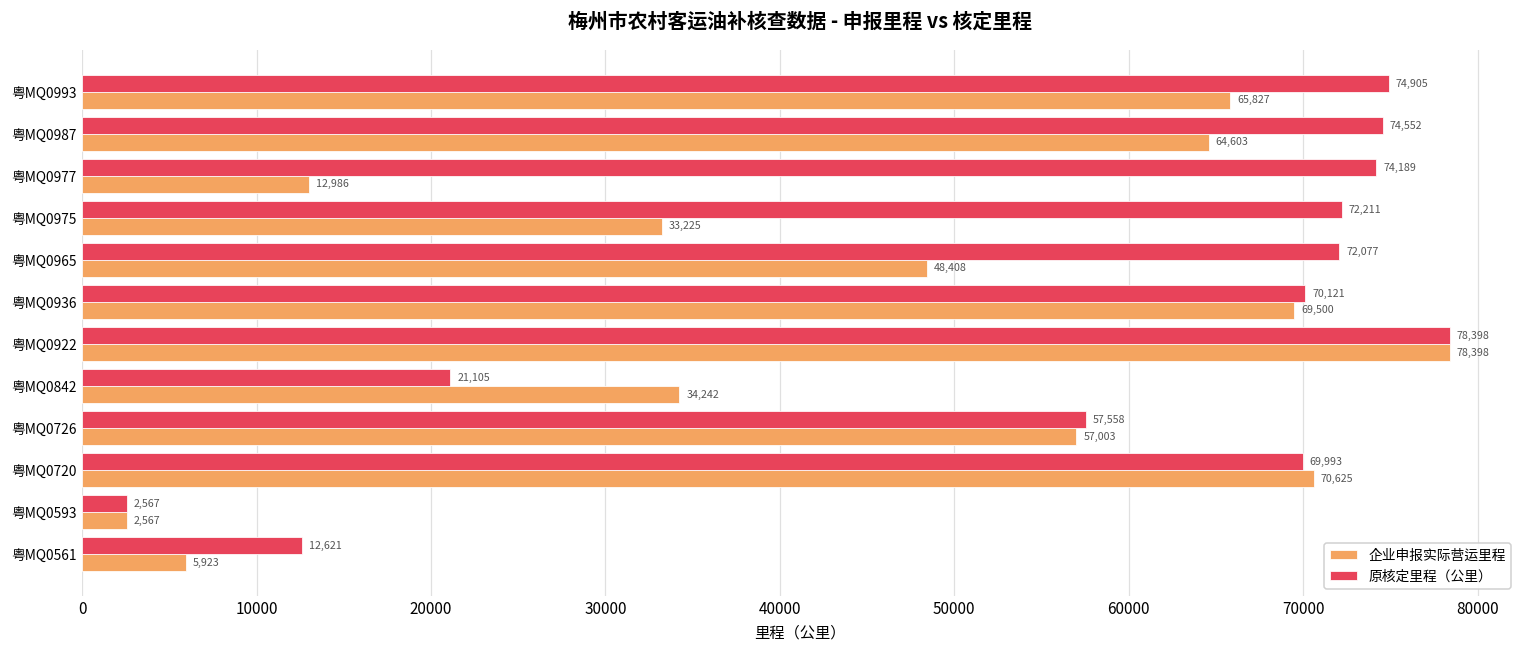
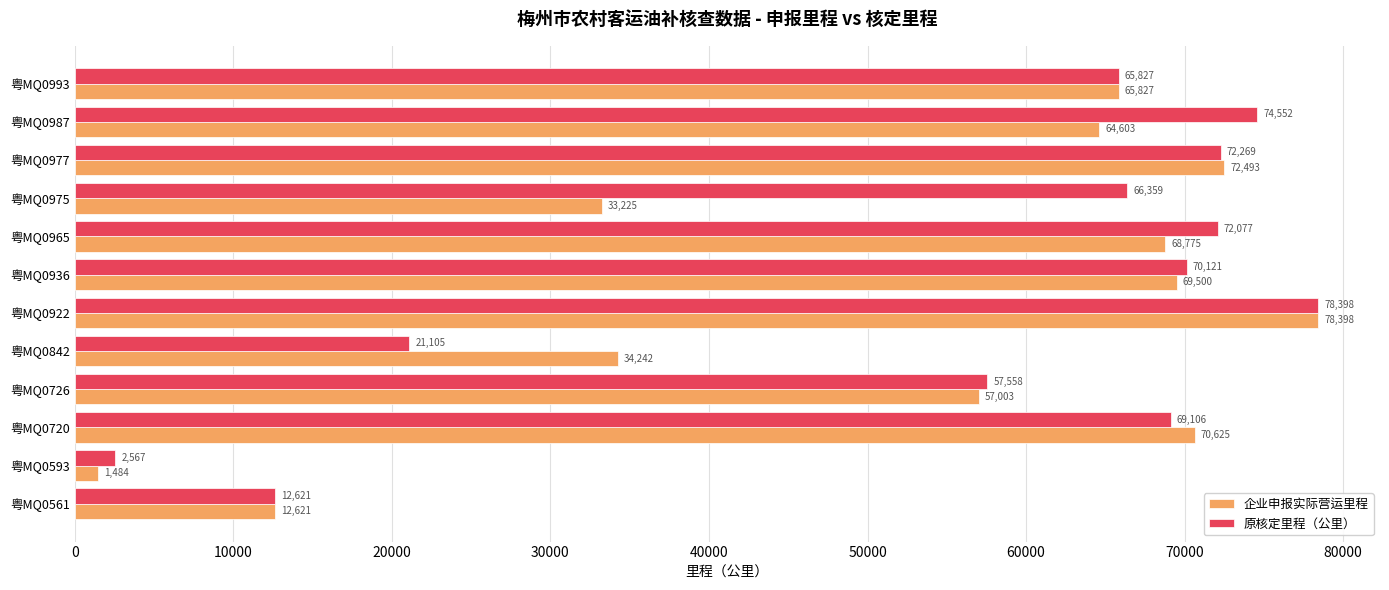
  {
    "企业申报实际营运里程": {
      "粤MQ0993": "65,827",
      "粤MQ0987": "64,603",
-     "粤MQ0977": "12,986",
+     "粤MQ0977": "72,493",
      "粤MQ0975": "33,225",
-     "粤MQ0965": "48,408",
+     "粤MQ0965": "68,775",
      "粤MQ0936": "69,500",
      "粤MQ0922": "78,398",
      "粤MQ0842": "34,242",
      "粤MQ0726": "57,003",
      "粤MQ0720": "70,625",
-     "粤MQ0593": "2,567",
-     "粤MQ0561": "5,923"
+     "粤MQ0593": "1,484",
+     "粤MQ0561": "12,621"
    },
    "原核定里程（公里）": {
-     "粤MQ0993": "74,905",
+     "粤MQ0993": "65,827",
      "粤MQ0987": "74,552",
-     "粤MQ0977": "74,189",
-     "粤MQ0975": "72,211",
+     "粤MQ0977": "72,269",
+     "粤MQ0975": "66,359",
      "粤MQ0965": "72,077",
      "粤MQ0936": "70,121",
      "粤MQ0922": "78,398",
      "粤MQ0842": "21,105",
      "粤MQ0726": "57,558",
-     "粤MQ0720": "69,993",
+     "粤MQ0720": "69,106",
      "粤MQ0593": "2,567",
      "粤MQ0561": "12,621"
    }
  }
